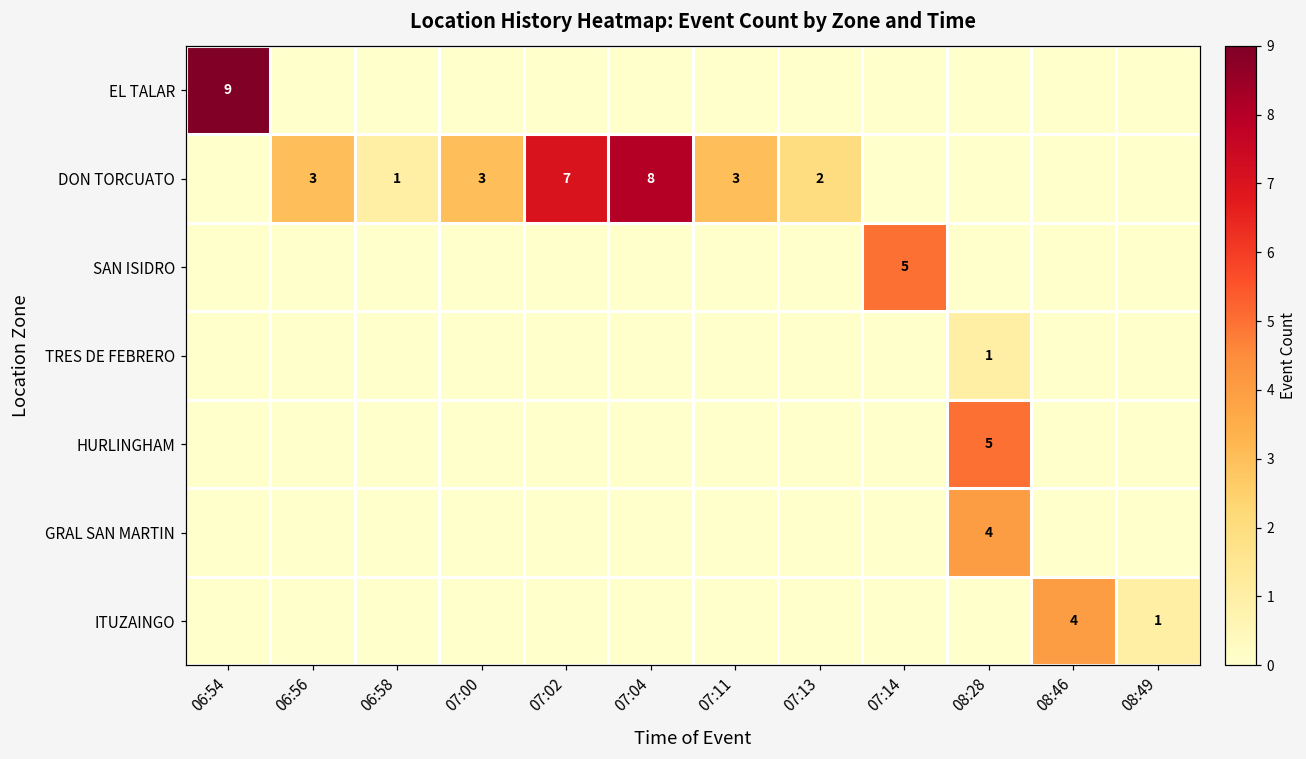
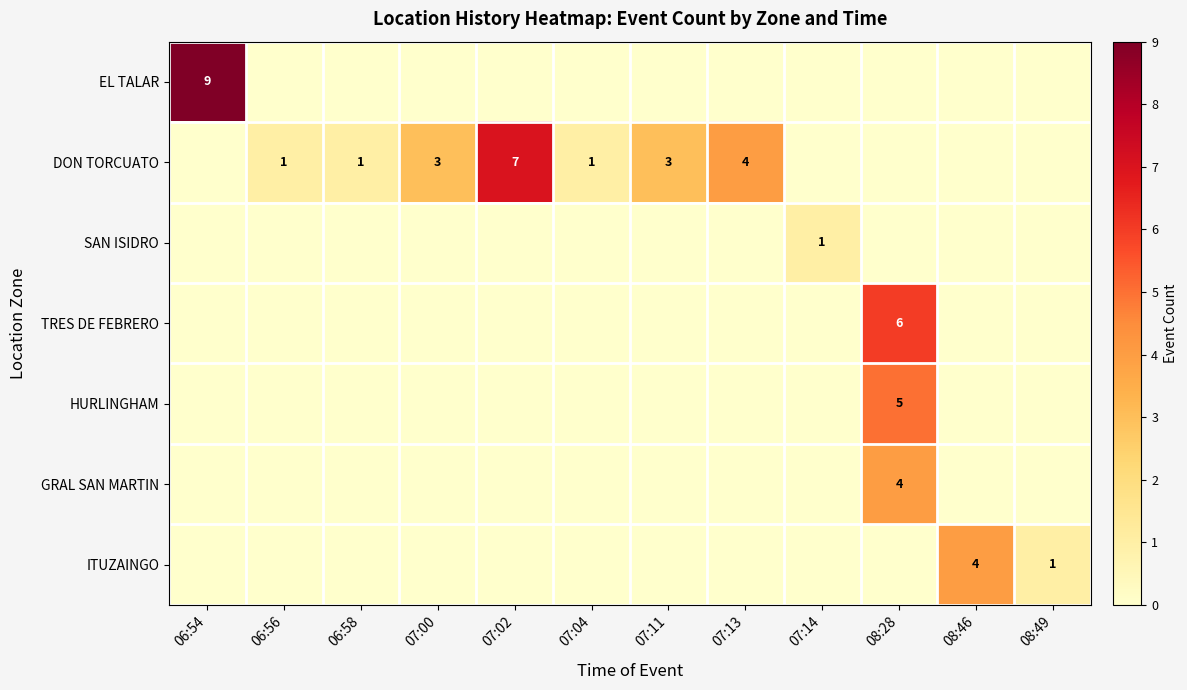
  {
    "EL TALAR": {
      "06:54": 9
    },
    "DON TORCUATO": {
-     "06:56": 3,
+     "06:56": 1,
      "06:58": 1,
      "07:00": 3,
      "07:02": 7,
-     "07:04": 8,
+     "07:04": 1,
      "07:11": 3,
-     "07:13": 2
+     "07:13": 4
    },
    "SAN ISIDRO": {
-     "07:14": 5
+     "07:14": 1
    },
    "TRES DE FEBRERO": {
-     "08:28": 1
+     "08:28": 6
    },
    "HURLINGHAM": {
      "08:28": 5
    },
    "GRAL SAN MARTIN": {
      "08:28": 4
    },
    "ITUZAINGO": {
      "08:46": 4,
      "08:49": 1
    }
  }
